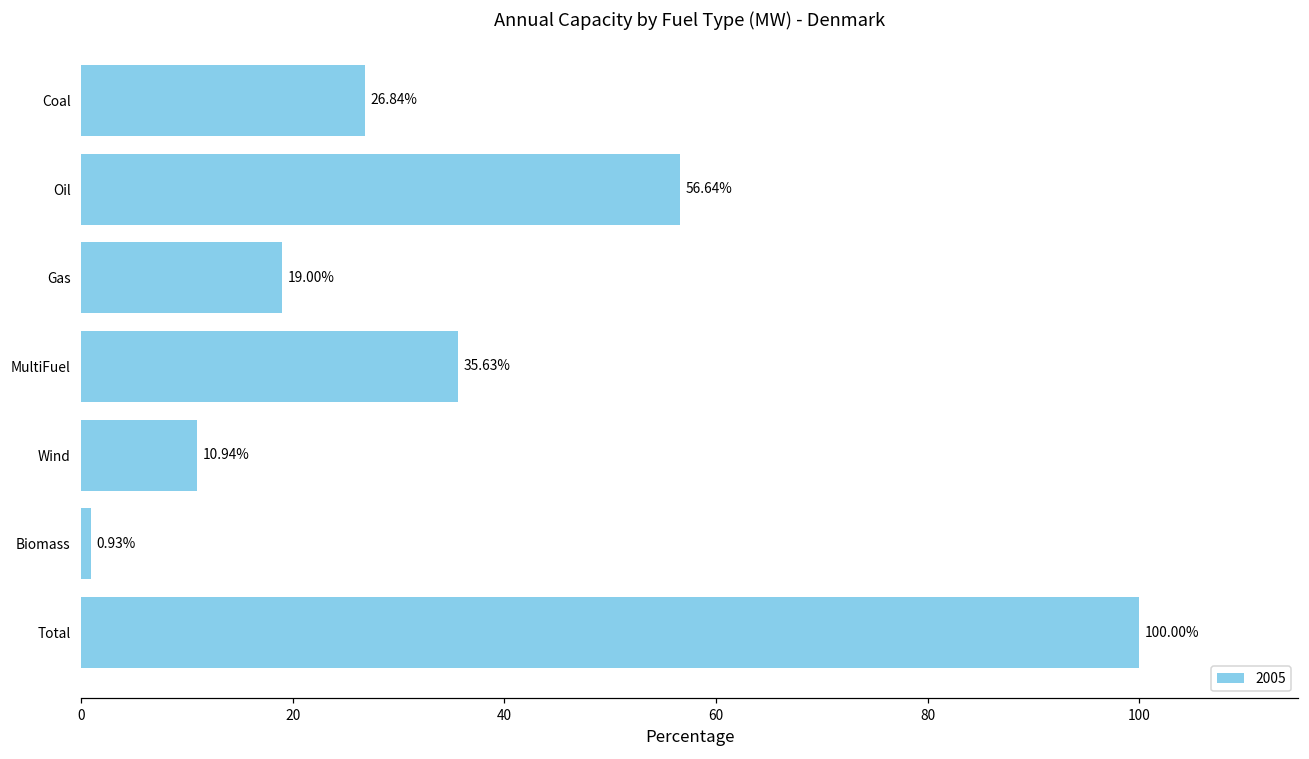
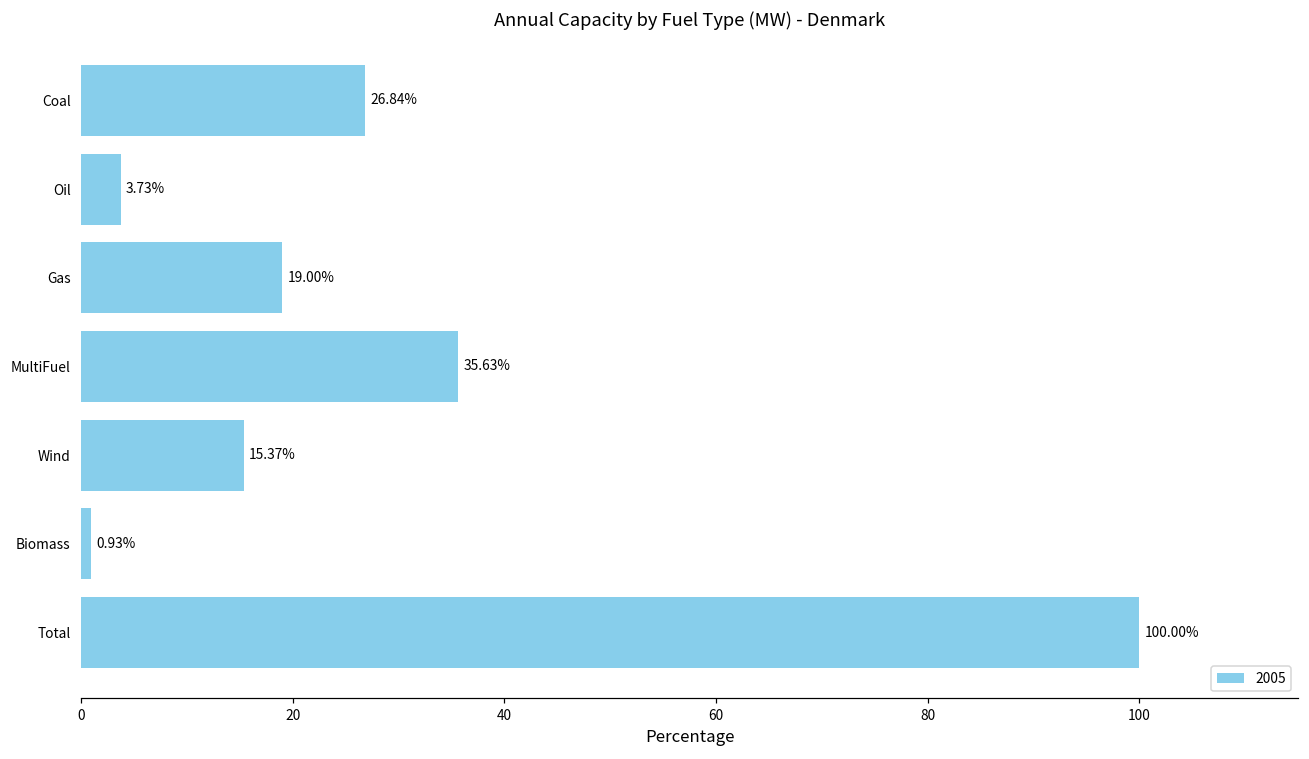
  {
    "Coal": "26.84%",
-   "Oil": "56.64%",
+   "Oil": "3.73%",
    "Gas": "19.00%",
    "MultiFuel": "35.63%",
-   "Wind": "10.94%",
+   "Wind": "15.37%",
    "Biomass": "0.93%",
    "Total": "100.00%"
  }
